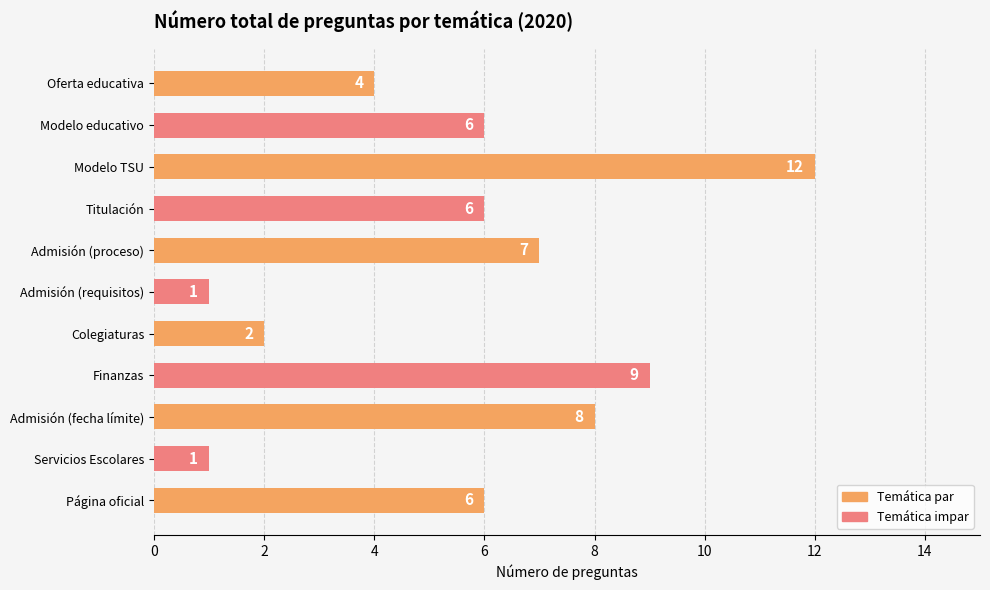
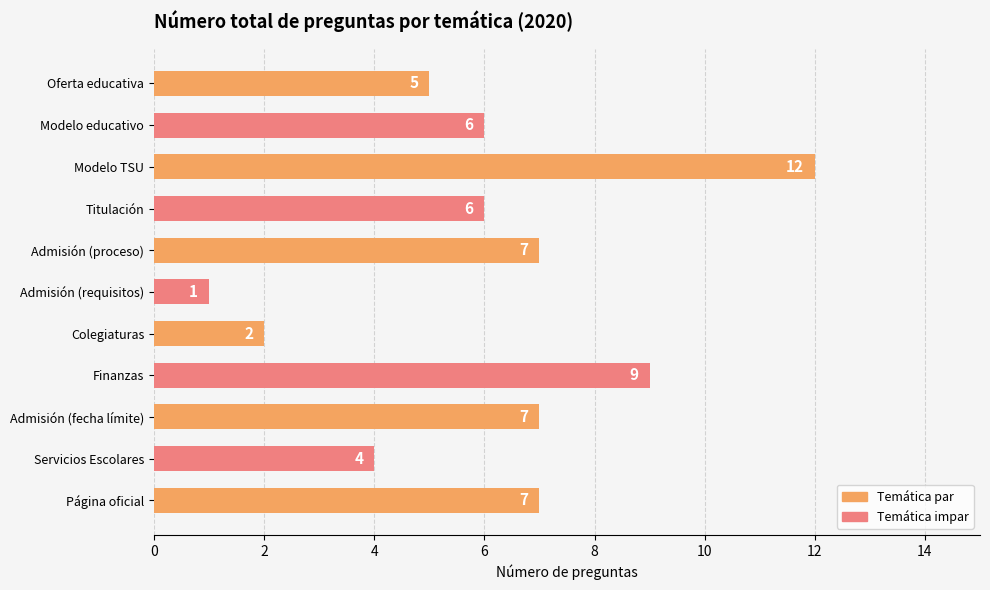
  {
-   "Oferta educativa": 4,
+   "Oferta educativa": 5,
    "Modelo educativo": 6,
    "Modelo TSU": 12,
    "Titulación": 6,
    "Admisión (proceso)": 7,
    "Admisión (requisitos)": 1,
    "Colegiaturas": 2,
    "Finanzas": 9,
-   "Admisión (fecha límite)": 8,
-   "Servicios Escolares": 1,
-   "Página oficial": 6
+   "Admisión (fecha límite)": 7,
+   "Servicios Escolares": 4,
+   "Página oficial": 7
  }
